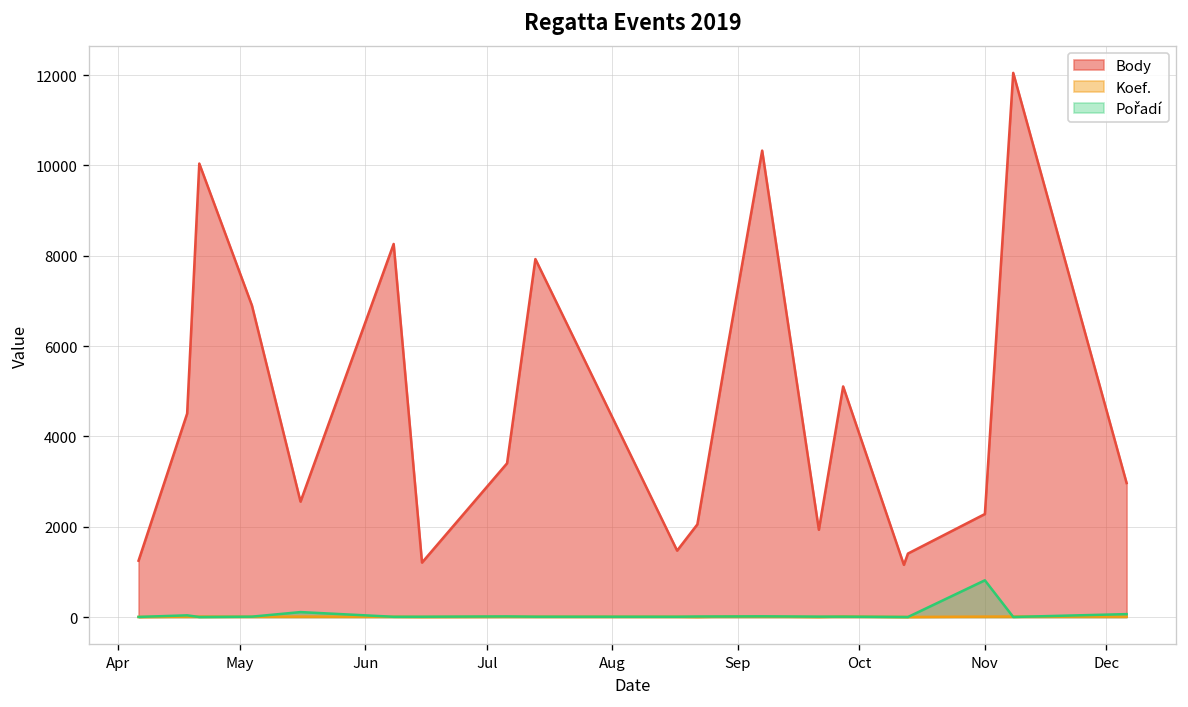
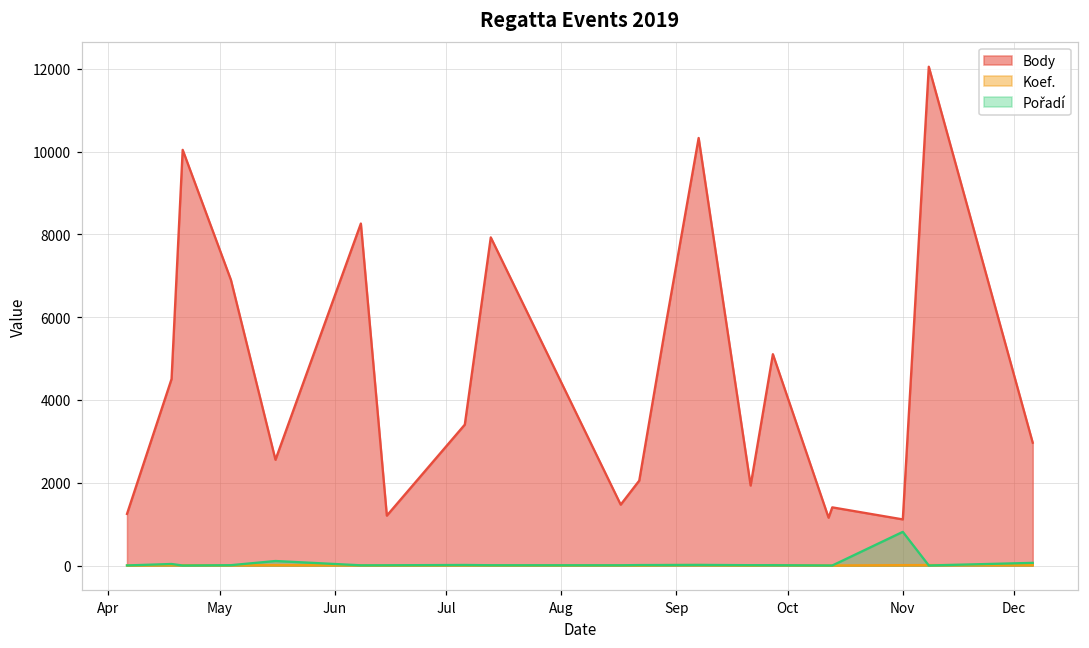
  {
    "Body": {
-     "Nov": 2300
+     "Nov": 1100
    },
    "Koef.": {
      "Nov": 0
    },
    "Pořadí": {
      "Nov": 800
    }
  }
